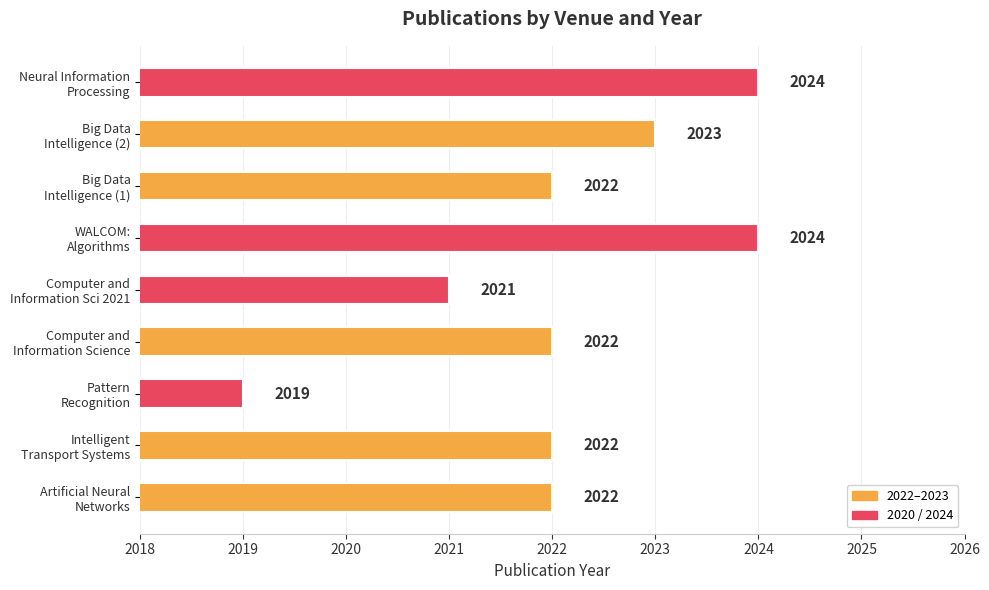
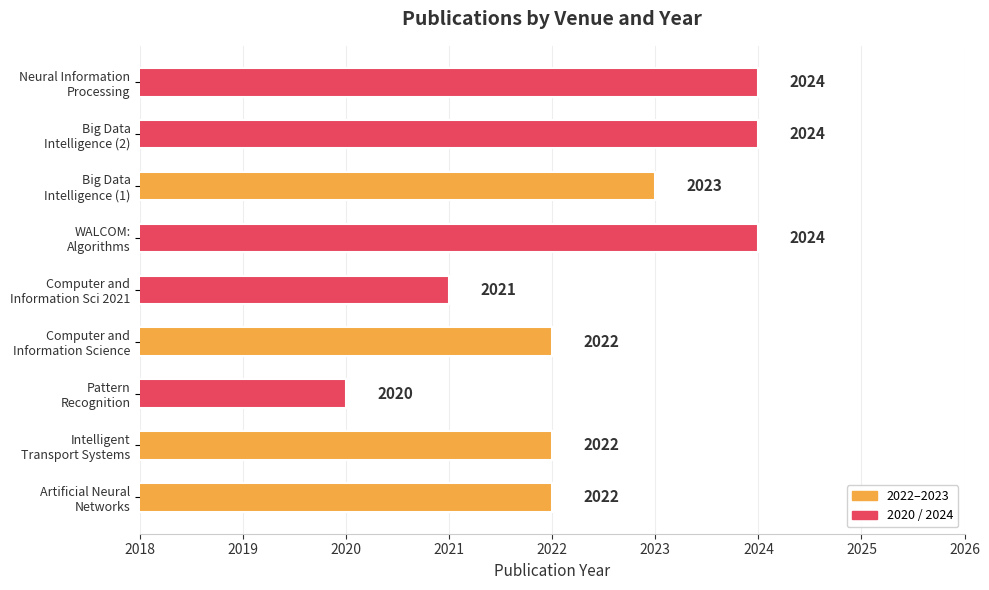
  {
-   "Big Data Intelligence (2)": 2023,
-   "Big Data Intelligence (1)": 2022,
-   "Pattern Recognition": 2019
+   "Big Data Intelligence (2)": 2024,
+   "Big Data Intelligence (1)": 2023,
+   "Pattern Recognition": 2020
  }
